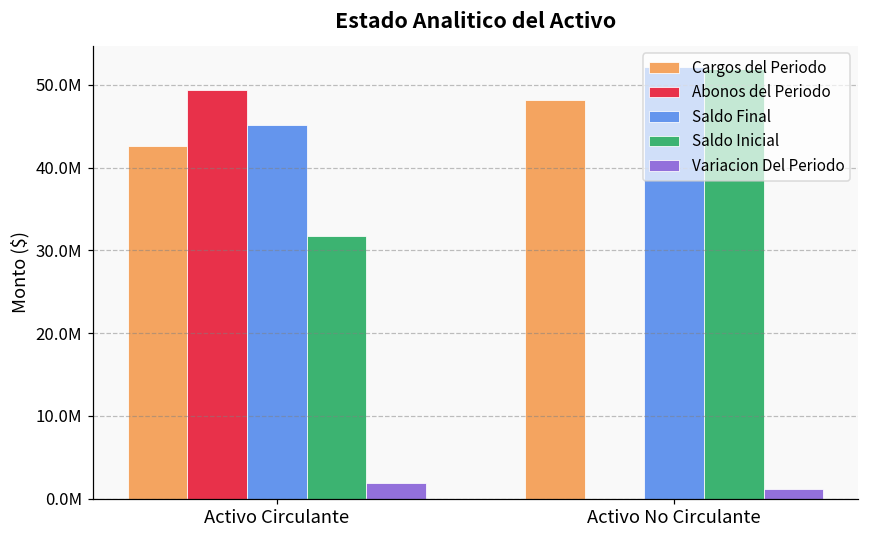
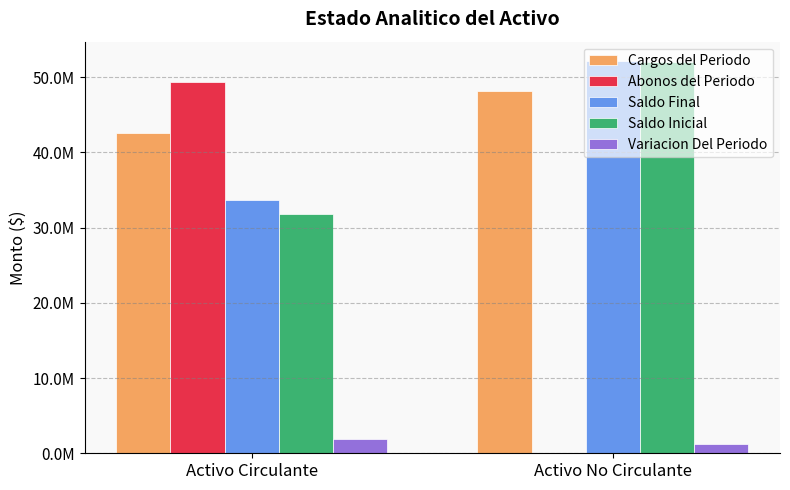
  {
    "Cargos del Periodo": {
      "Activo Circulante": 43000000,
      "Activo No Circulante": 48000000
    },
    "Abonos del Periodo": {
      "Activo Circulante": 49000000,
      "Activo No Circulante": 0
    },
    "Saldo Final": {
-     "Activo Circulante": 45000000
+     "Activo Circulante": 34000000
    },
    "Saldo Inicial": {
      "Activo Circulante": 32000000
    },
    "Variacion Del Periodo": {
      "Activo Circulante": 2000000,
      "Activo No Circulante": 1000000
    }
  }
